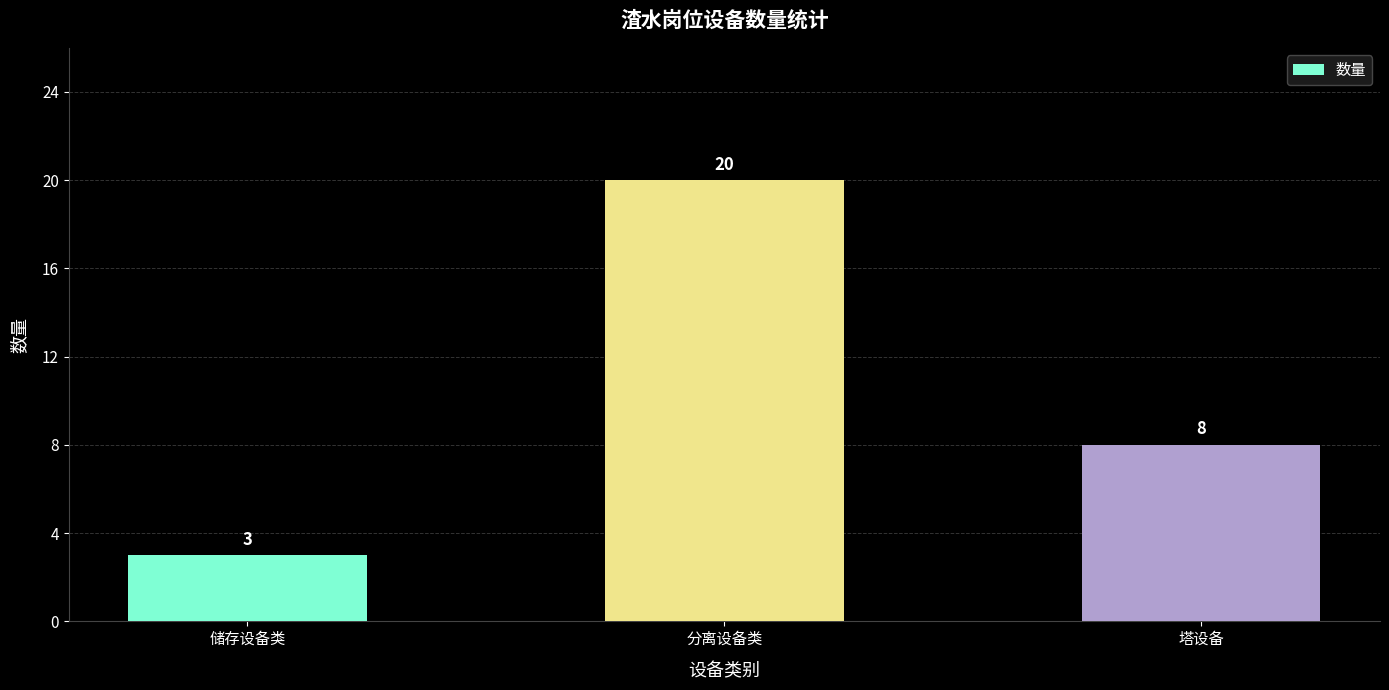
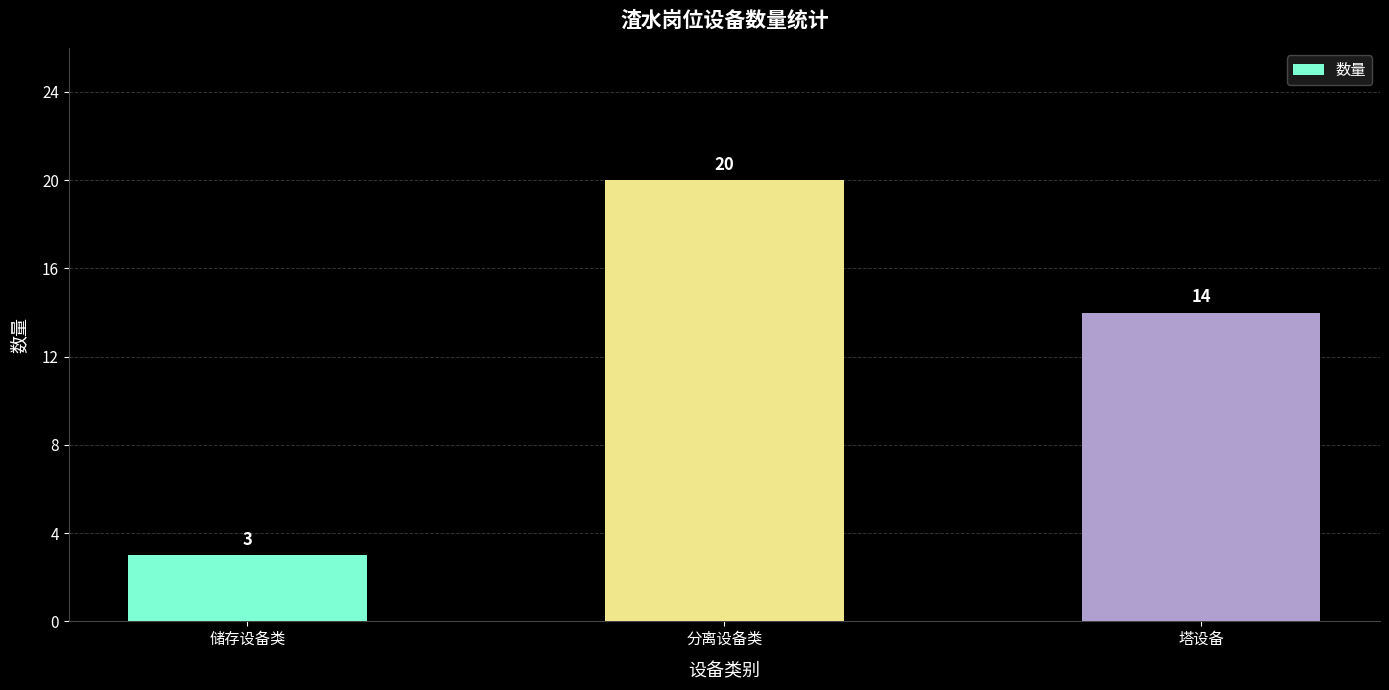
  {
    "储存设备类": 3,
    "分离设备类": 20,
-   "塔设备": 8
+   "塔设备": 14
  }
